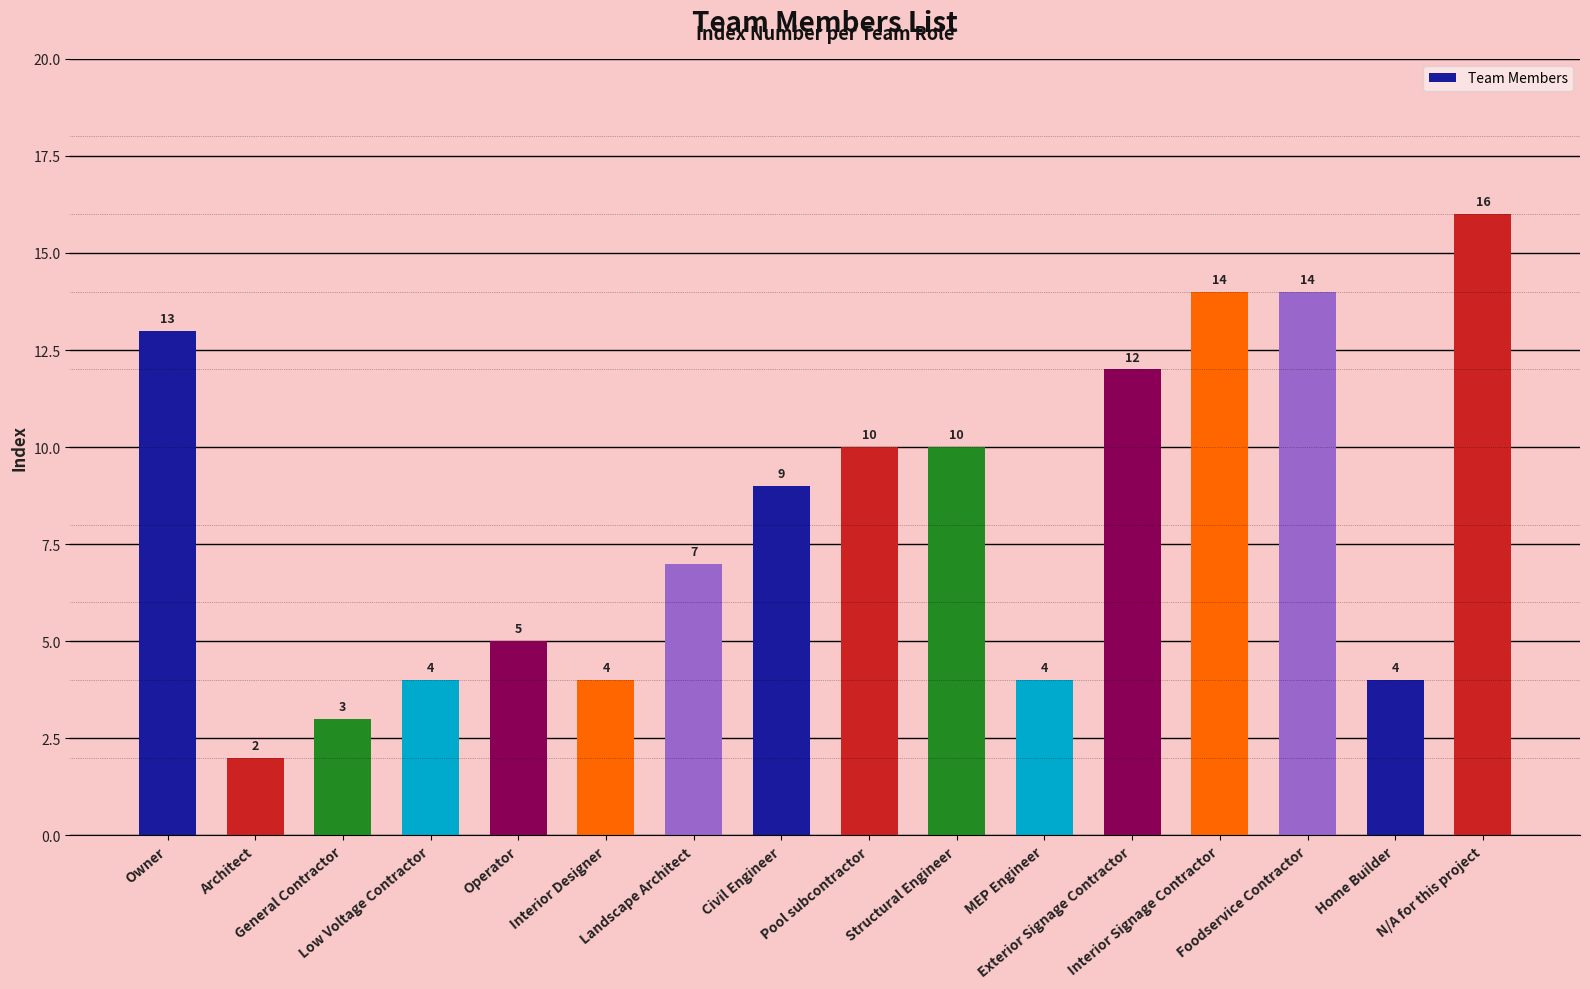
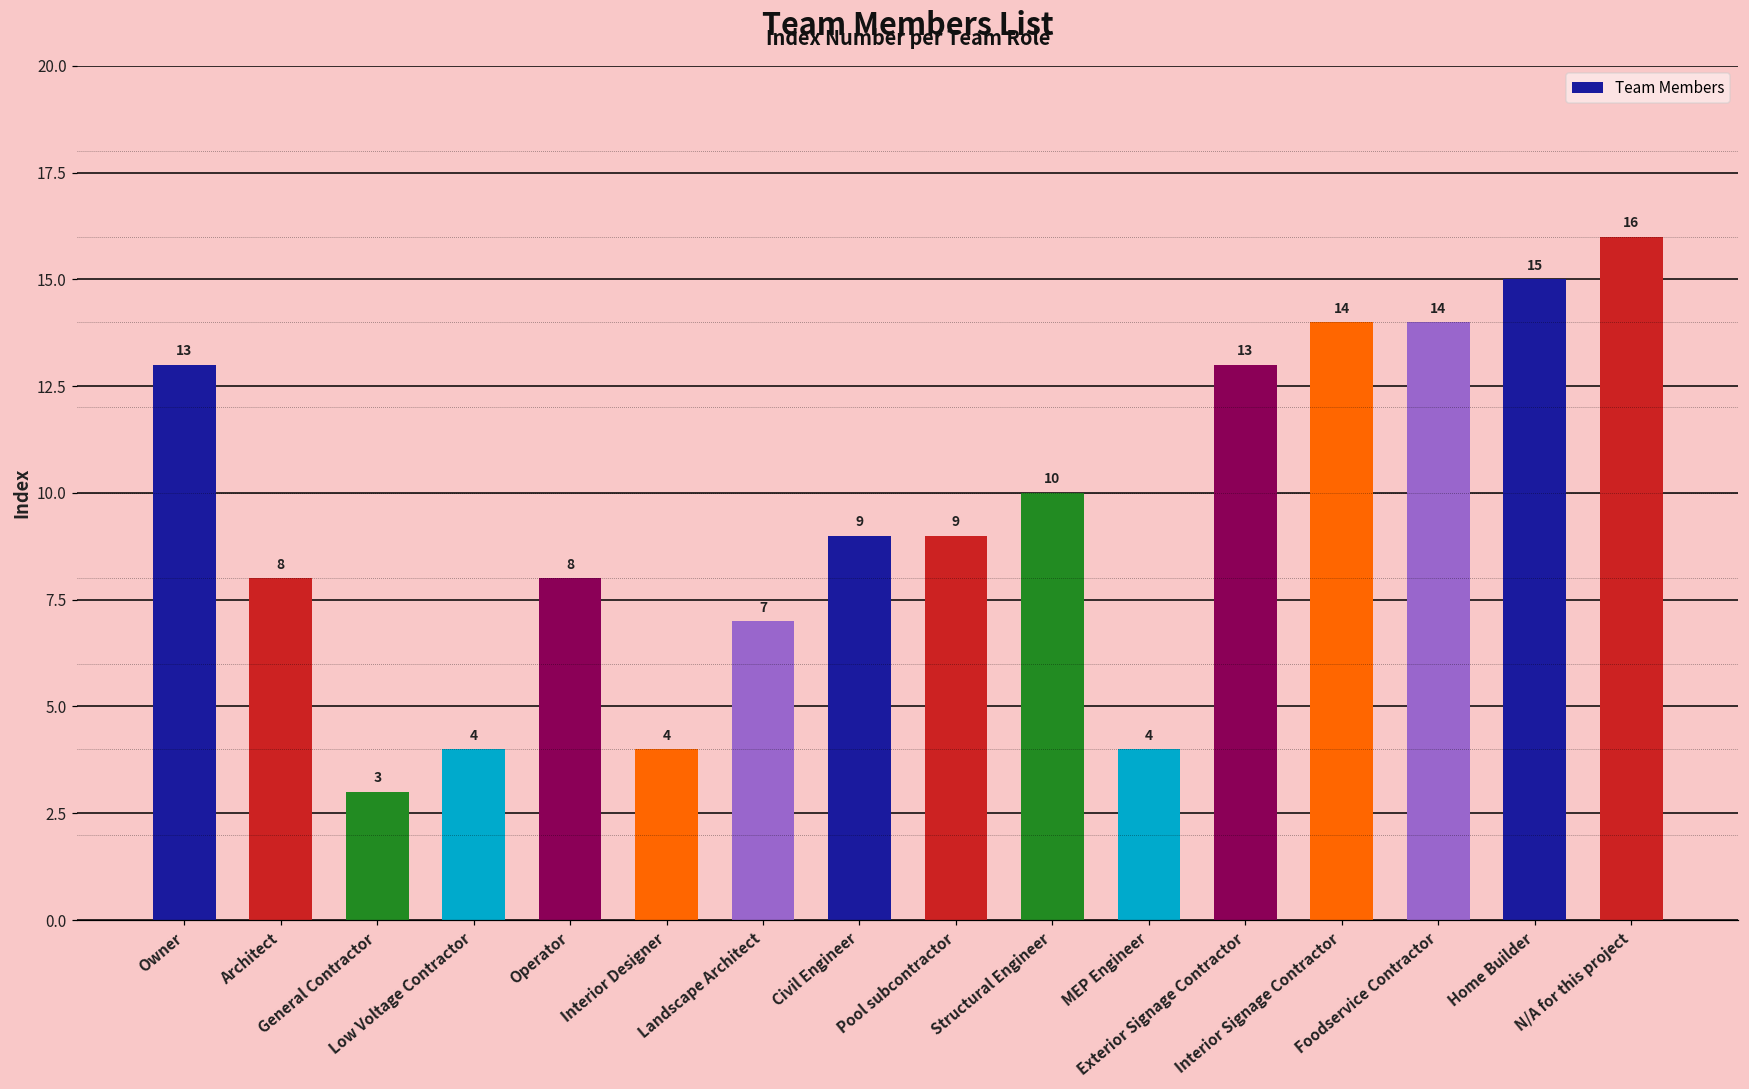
  {
    "Owner": 13,
-   "Architect": 2,
+   "Architect": 8,
    "General Contractor": 3,
    "Low Voltage Contractor": 4,
-   "Operator": 5,
+   "Operator": 8,
    "Interior Designer": 4,
    "Landscape Architect": 7,
    "Civil Engineer": 9,
-   "Pool subcontractor": 10,
+   "Pool subcontractor": 9,
    "Structural Engineer": 10,
    "MEP Engineer": 4,
-   "Exterior Signage Contractor": 12,
+   "Exterior Signage Contractor": 13,
    "Interior Signage Contractor": 14,
    "Foodservice Contractor": 14,
-   "Home Builder": 4,
+   "Home Builder": 15,
    "N/A for this project": 16
  }
